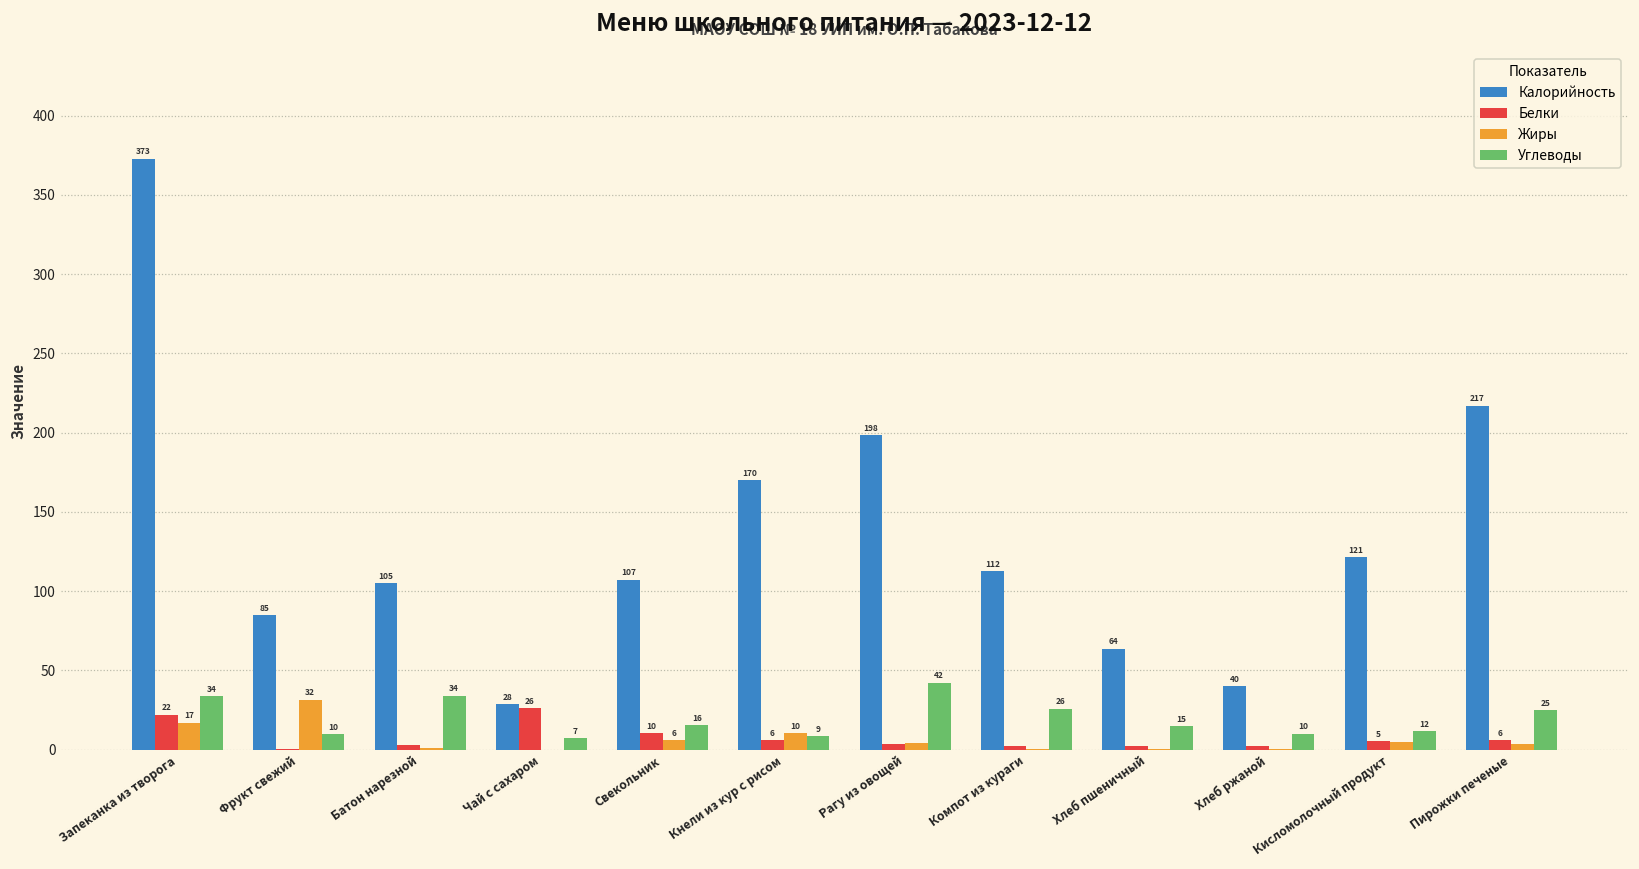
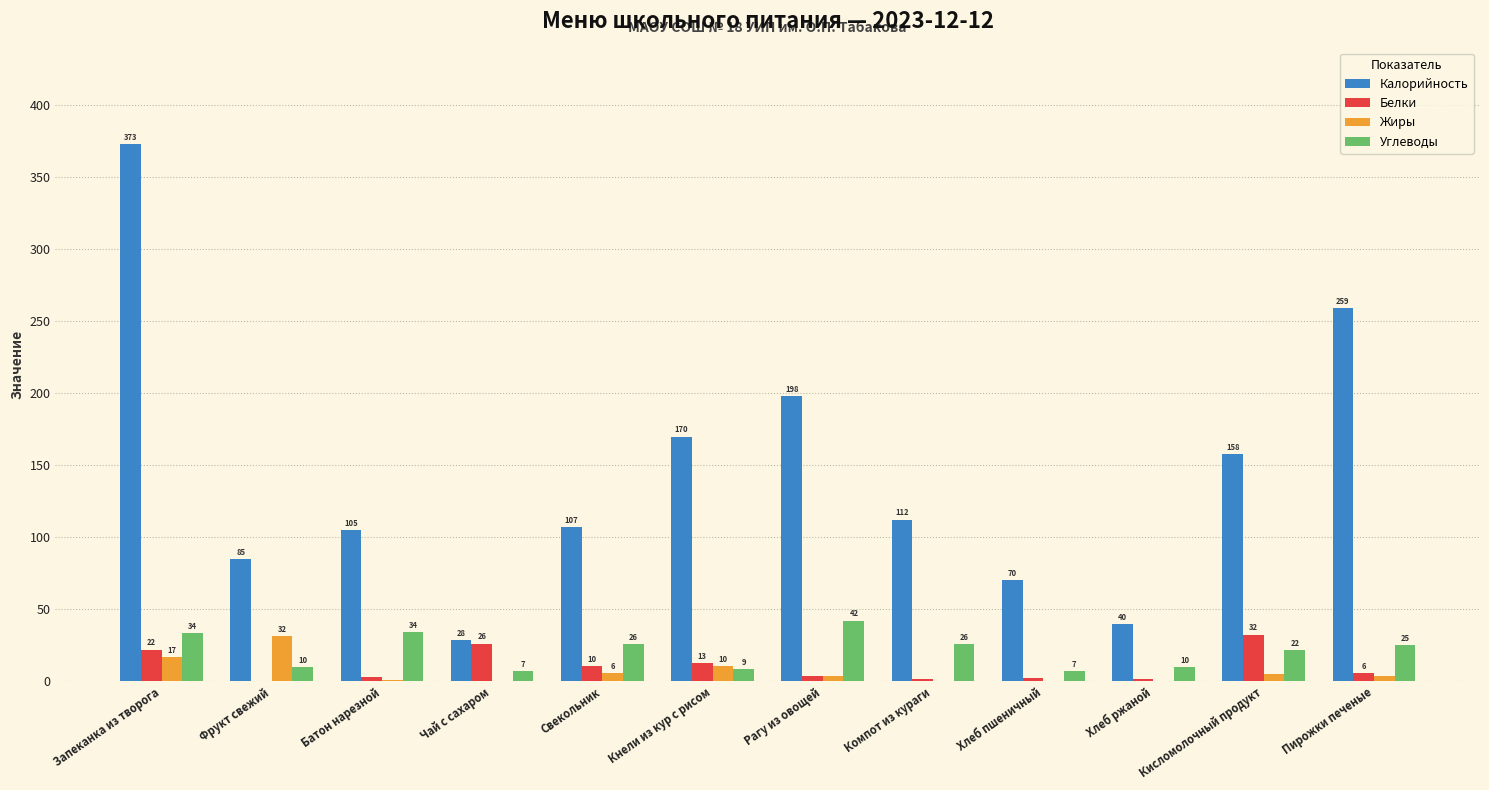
  {
    "Калорийность": {
      "Запеканка из творога": 373,
      "Фрукт свежий": 85,
      "Батон нарезной": 105,
      "Чай с сахаром": 28,
      "Свекольник": 107,
      "Кнели из кур с рисом": 170,
      "Рагу из овощей": 198,
      "Компот из кураги": 112,
-     "Хлеб пшеничный": 64,
+     "Хлеб пшеничный": 70,
      "Хлеб ржаной": 40,
-     "Кисломолочный продукт": 121,
-     "Пирожки печеные": 217
+     "Кисломолочный продукт": 158,
+     "Пирожки печеные": 259
    },
    "Белки": {
      "Запеканка из творога": 22,
      "Чай с сахаром": 26,
      "Свекольник": 10,
-     "Кнели из кур с рисом": 6,
-     "Кисломолочный продукт": 5,
+     "Кнели из кур с рисом": 13,
+     "Кисломолочный продукт": 32,
      "Пирожки печеные": 6
    },
    "Жиры": {
      "Запеканка из творога": 17,
      "Фрукт свежий": 32,
      "Свекольник": 6,
      "Кнели из кур с рисом": 10
    },
    "Углеводы": {
      "Запеканка из творога": 34,
      "Фрукт свежий": 10,
      "Батон нарезной": 34,
      "Чай с сахаром": 7,
-     "Свекольник": 16,
+     "Свекольник": 26,
      "Кнели из кур с рисом": 9,
      "Рагу из овощей": 42,
      "Компот из кураги": 26,
-     "Хлеб пшеничный": 15,
+     "Хлеб пшеничный": 7,
      "Хлеб ржаной": 10,
-     "Кисломолочный продукт": 12,
+     "Кисломолочный продукт": 22,
      "Пирожки печеные": 25
    }
  }
